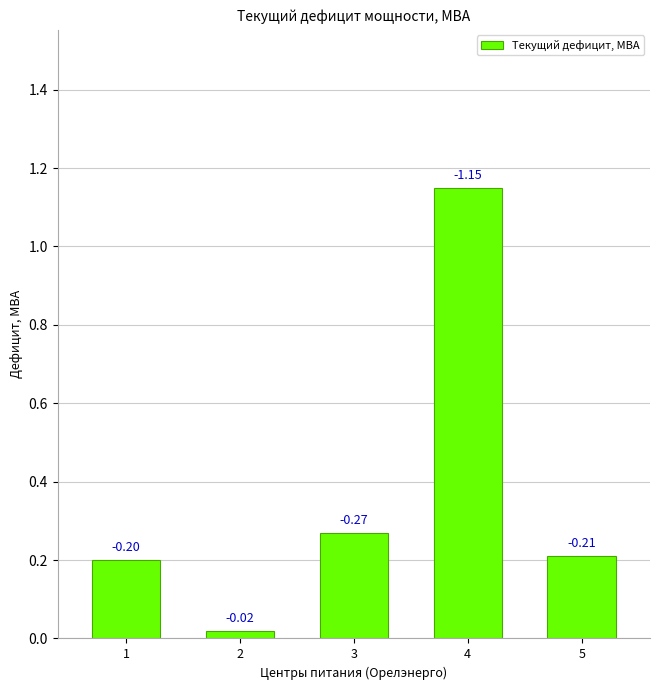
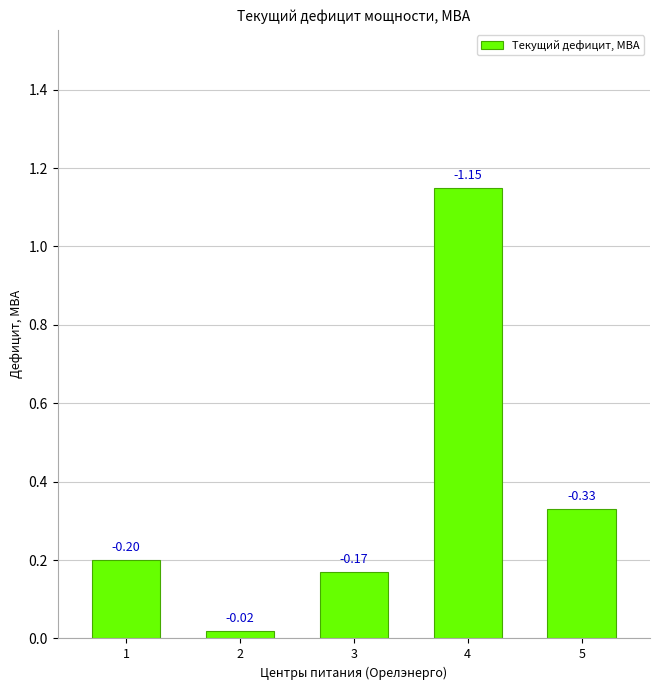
  {
-   "3": -0.27,
-   "5": -0.21
+   "3": -0.17,
+   "5": -0.33
  }
